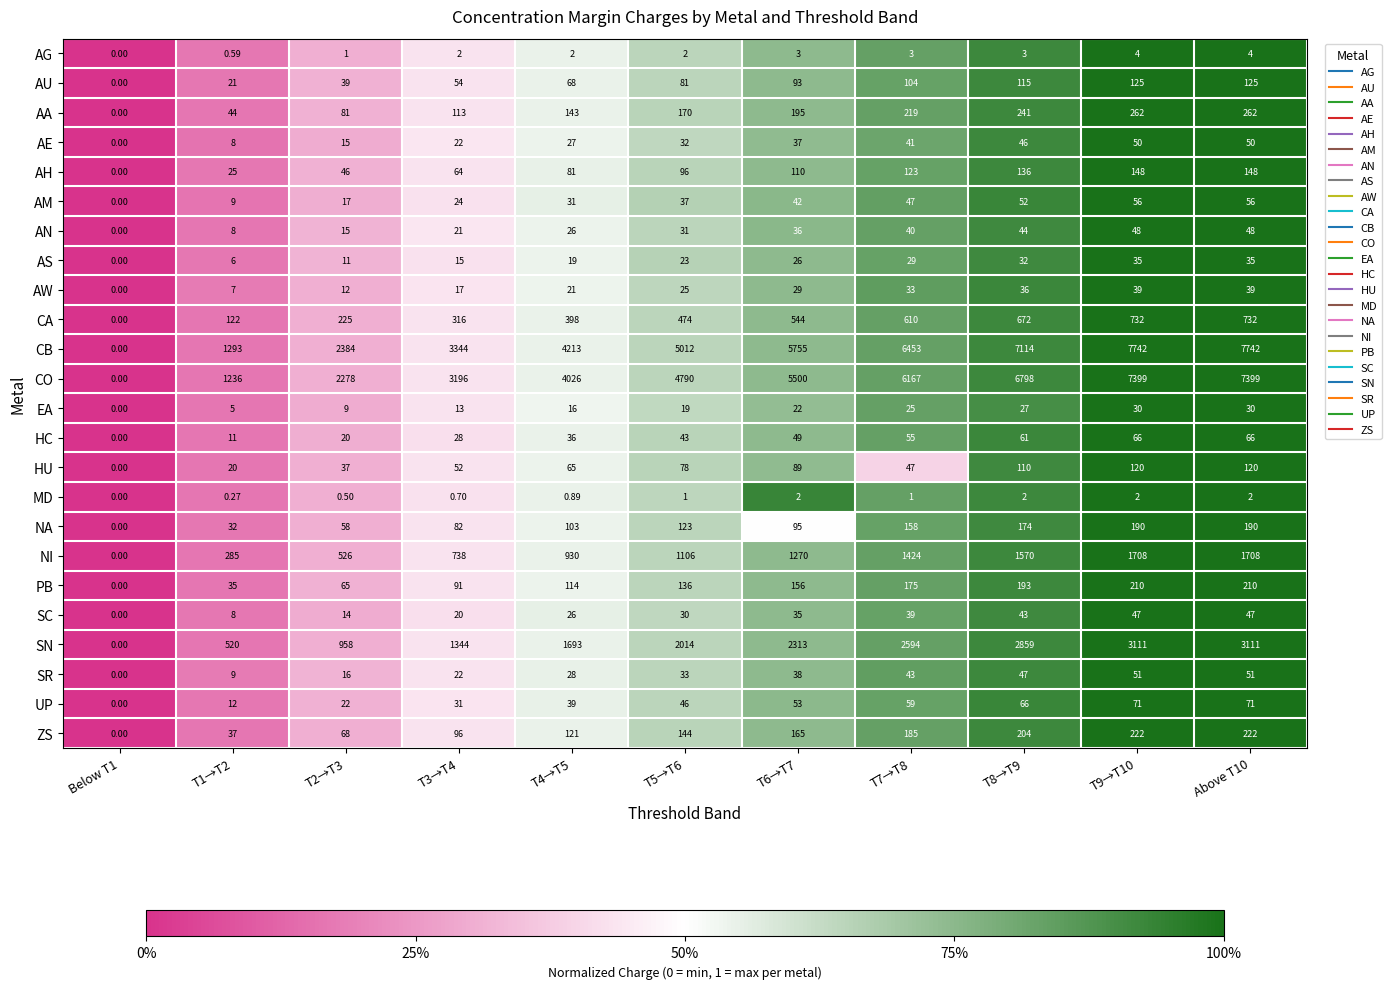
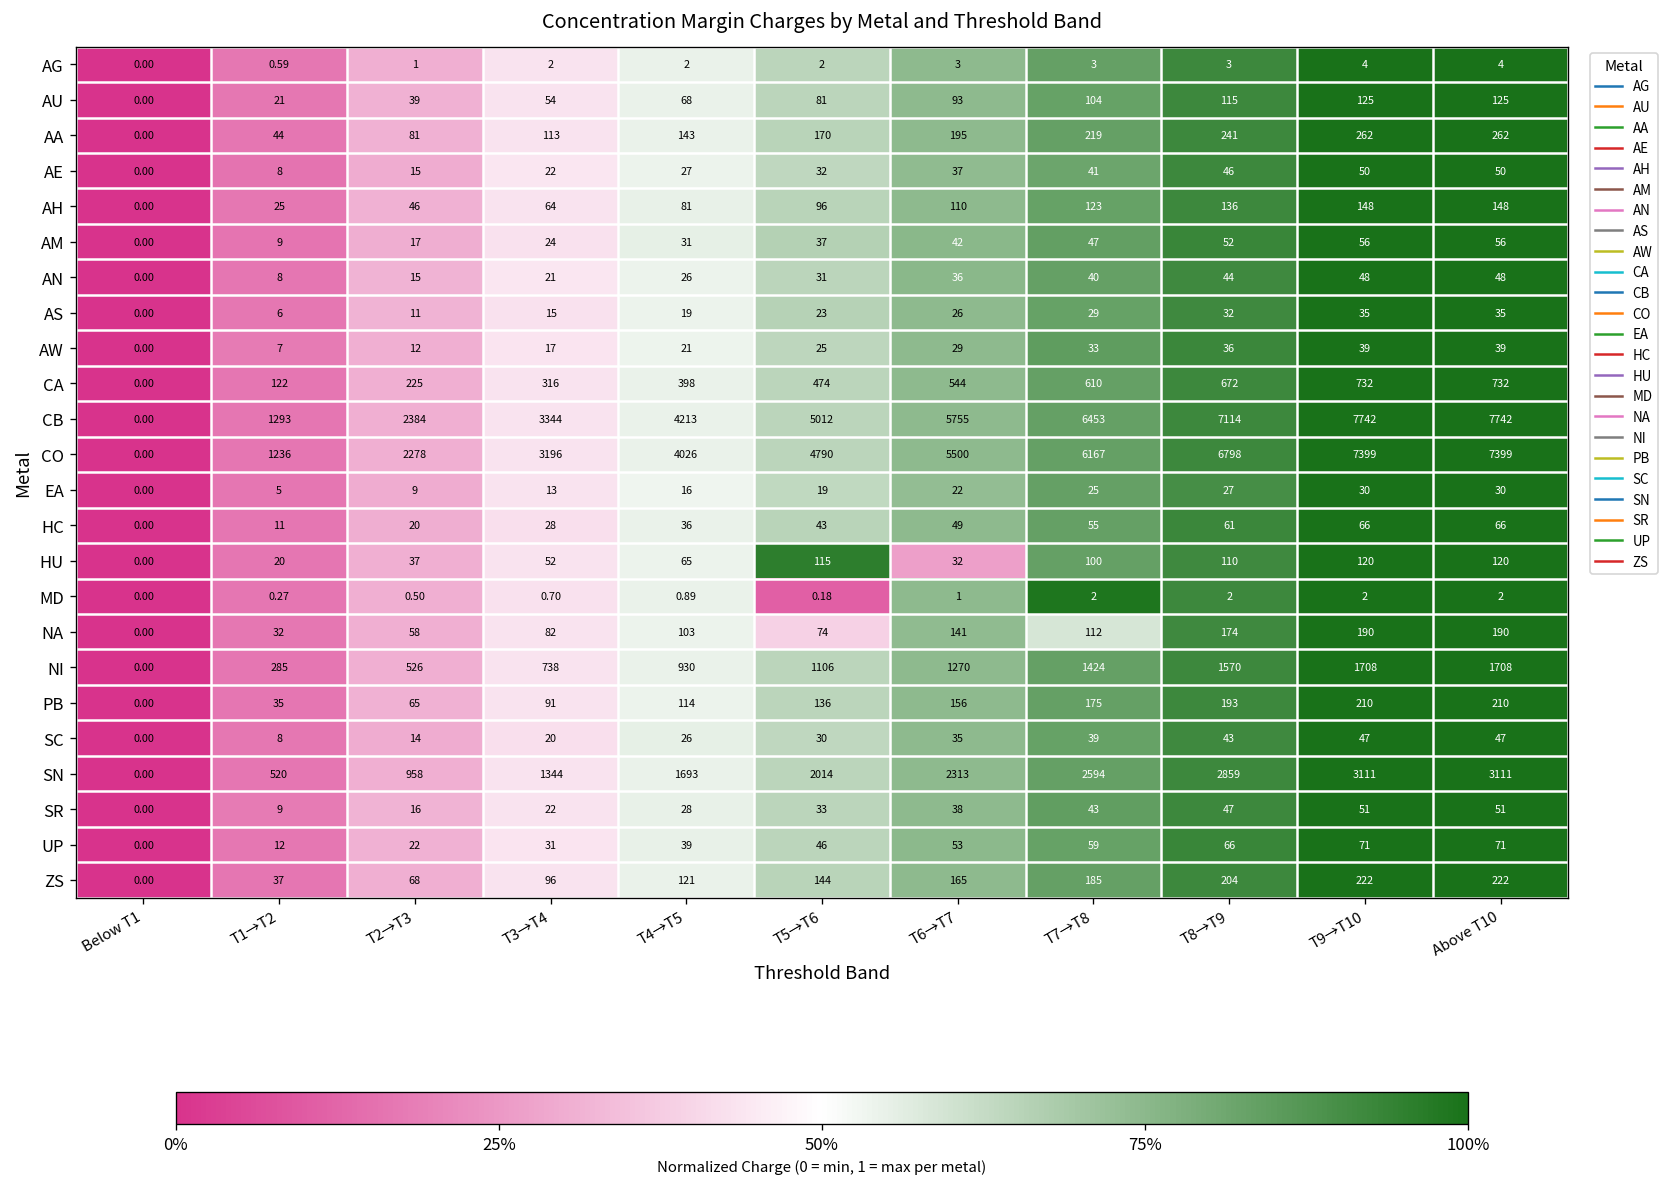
  {
    "HU": {
      "Below T1": 0.00,
      "T1→T2": 20,
      "T2→T3": 37,
      "T3→T4": 52,
      "T4→T5": 65,
-     "T5→T6": 78,
-     "T6→T7": 89,
-     "T7→T8": 47,
+     "T5→T6": 115,
+     "T6→T7": 32,
+     "T7→T8": 100,
      "T8→T9": 110,
      "T9→T10": 120,
      "Above T10": 120
    },
    "MD": {
      "Below T1": 0.00,
      "T1→T2": 0.27,
      "T2→T3": 0.50,
      "T3→T4": 0.70,
      "T4→T5": 0.89,
-     "T5→T6": 1,
-     "T6→T7": 2,
-     "T7→T8": 1,
+     "T5→T6": 0.18,
+     "T6→T7": 1,
+     "T7→T8": 2,
      "T8→T9": 2,
      "T9→T10": 2,
      "Above T10": 2
    },
    "NA": {
      "Below T1": 0.00,
      "T1→T2": 32,
      "T2→T3": 58,
      "T3→T4": 82,
      "T4→T5": 103,
-     "T5→T6": 123,
-     "T6→T7": 95,
-     "T7→T8": 158,
+     "T5→T6": 74,
+     "T6→T7": 141,
+     "T7→T8": 112,
      "T8→T9": 174,
      "T9→T10": 190,
      "Above T10": 190
    }
  }
